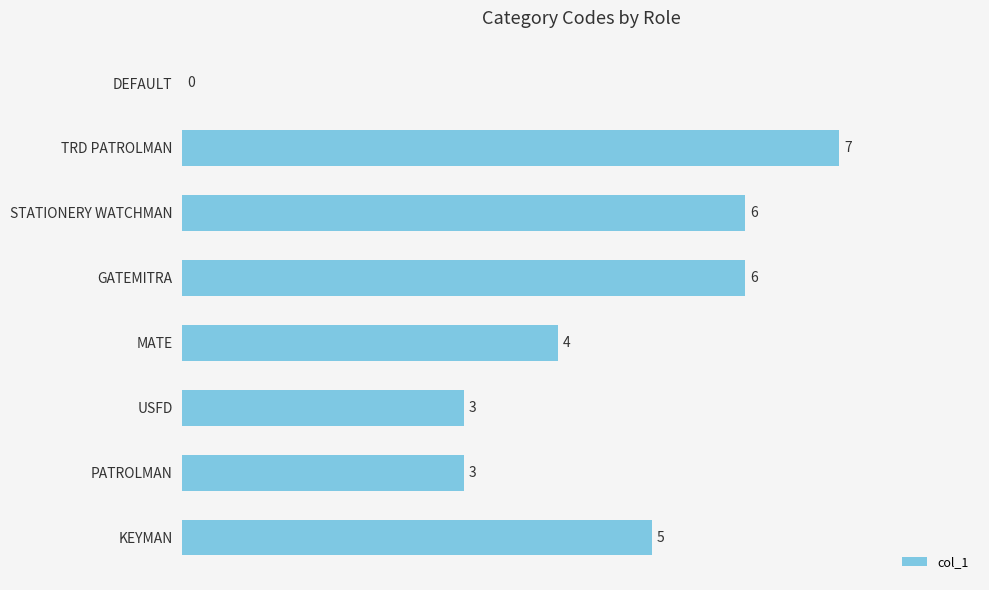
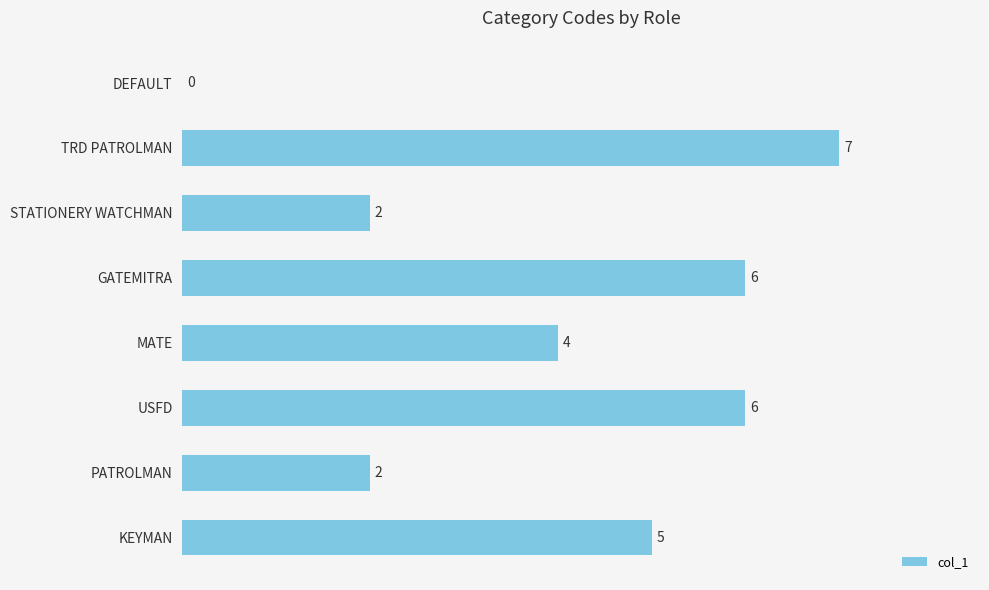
  {
    "DEFAULT": 0,
    "TRD PATROLMAN": 7,
-   "STATIONERY WATCHMAN": 6,
+   "STATIONERY WATCHMAN": 2,
    "GATEMITRA": 6,
    "MATE": 4,
-   "USFD": 3,
-   "PATROLMAN": 3,
+   "USFD": 6,
+   "PATROLMAN": 2,
    "KEYMAN": 5
  }
